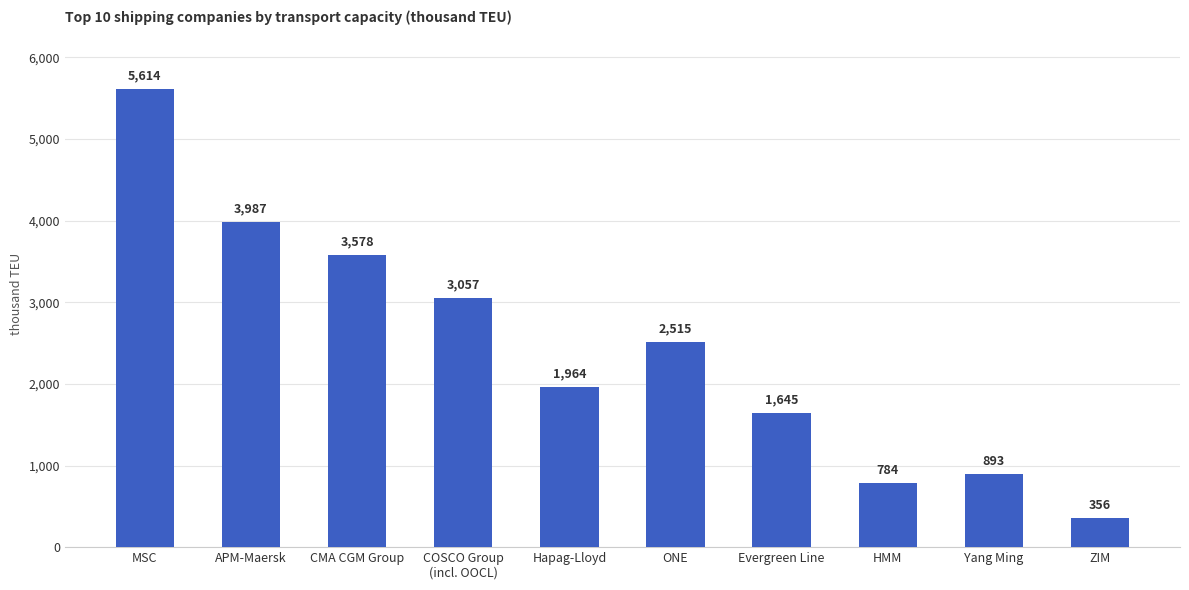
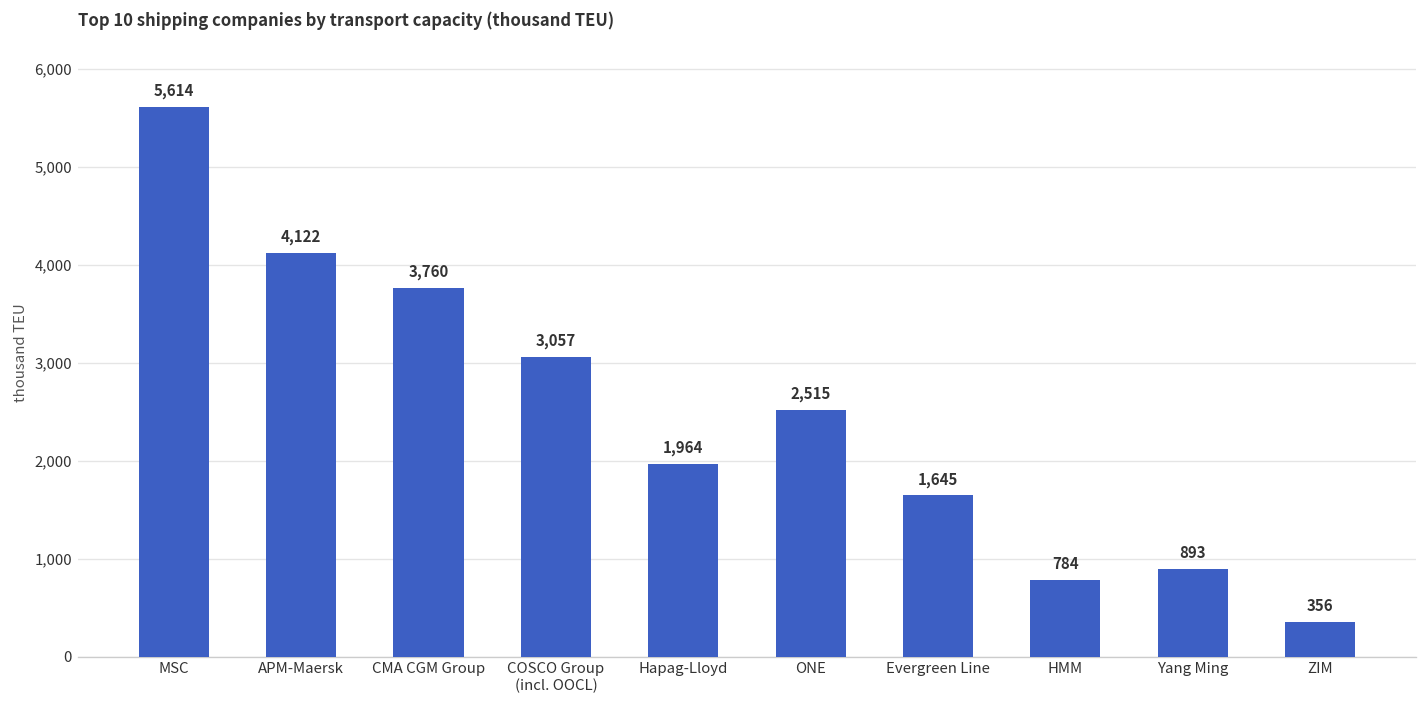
  {
    "MSC": "5,614",
-   "APM-Maersk": "3,987",
-   "CMA CGM Group": "3,578",
+   "APM-Maersk": "4,122",
+   "CMA CGM Group": "3,760",
    "COSCO Group (incl. OOCL)": "3,057",
    "Hapag-Lloyd": "1,964",
    "ONE": "2,515",
    "Evergreen Line": "1,645",
    "HMM": "784",
    "Yang Ming": "893",
    "ZIM": "356"
  }
